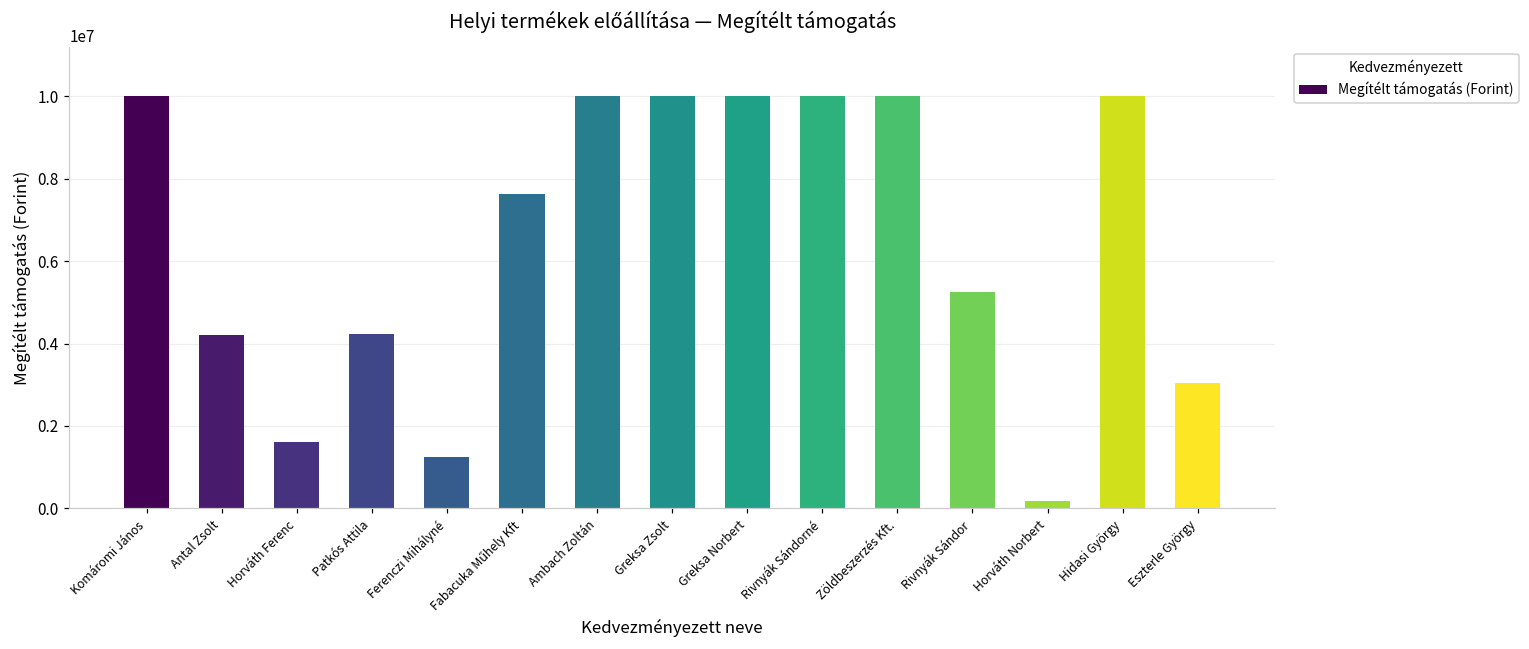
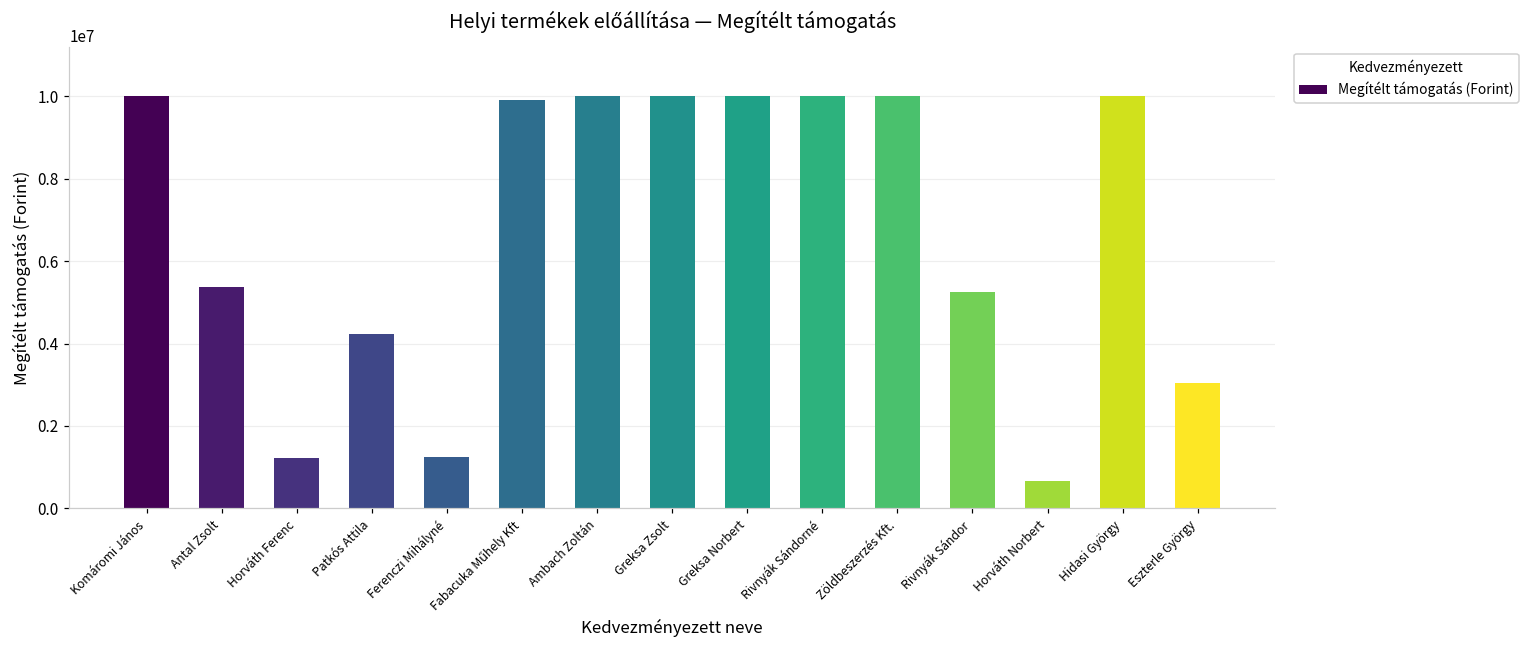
  {
    "Komáromi János": 10000000,
-   "Antal Zsolt": 4200000,
-   "Horváth Ferenc": 1600000,
+   "Antal Zsolt": 5400000,
+   "Horváth Ferenc": 1200000,
    "Patkós Attila": 4200000,
    "Ferenczi Mihályné": 1300000,
-   "Fabacuka Műhely Kft": 7600000,
+   "Fabacuka Műhely Kft": 9900000,
    "Ambach Zoltán": 10000000,
    "Greksa Zsolt": 10000000,
    "Greksa Norbert": 10000000,
    "Rivnyák Sándorné": 10000000,
    "Zöldbeszerzés Kft.": 10000000,
    "Rivnyák Sándor": 5300000,
-   "Horváth Norbert": 200000,
+   "Horváth Norbert": 700000,
    "Hidasi György": 10000000,
    "Eszterle György": 3000000
  }
